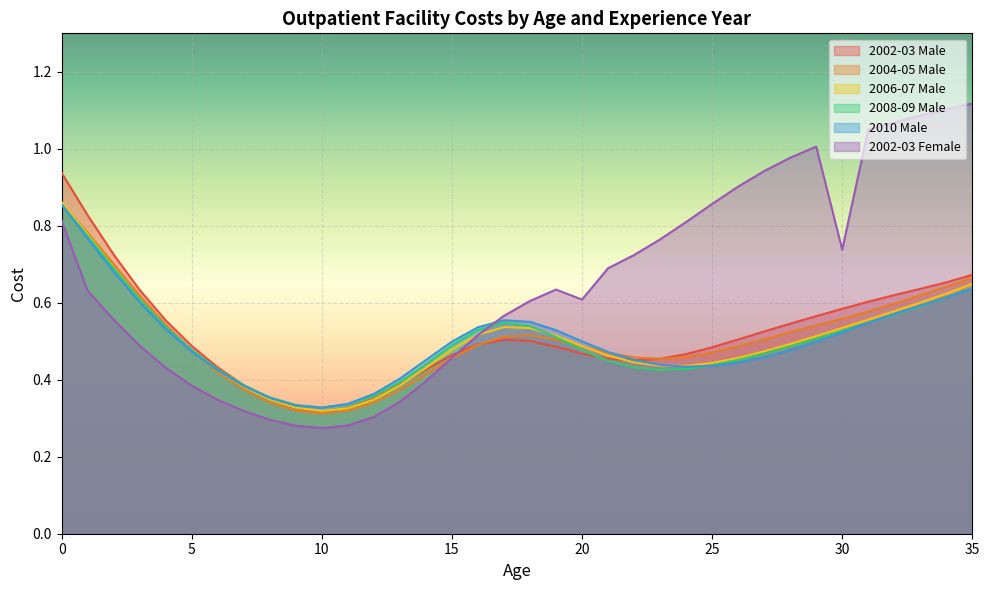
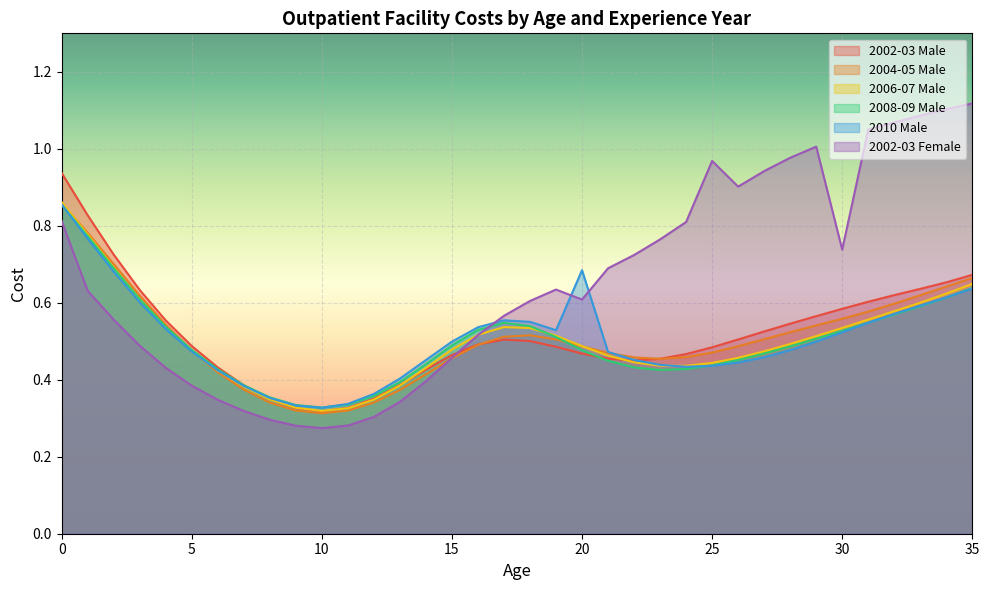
  {
    "2008-09 Male": {
      "15": 0.49,
      "20": 0.48
    },
    "2010 Male": {
      "15": 0.50,
-     "20": 0.50
+     "20": 0.68
    },
    "2002-03 Female": {
      "0": 0.81,
      "5": 0.38,
      "10": 0.27,
      "20": 0.61,
-     "25": 0.86,
+     "25": 0.97,
      "30": 0.74,
      "35": 1.12
    }
  }
